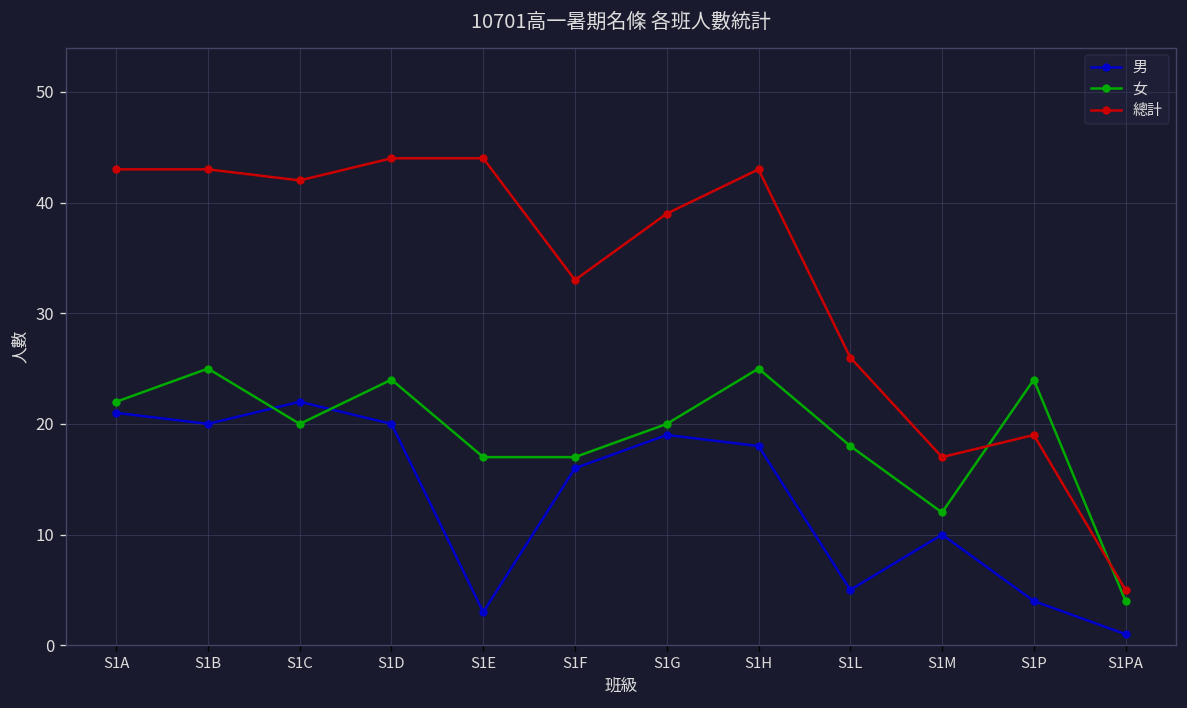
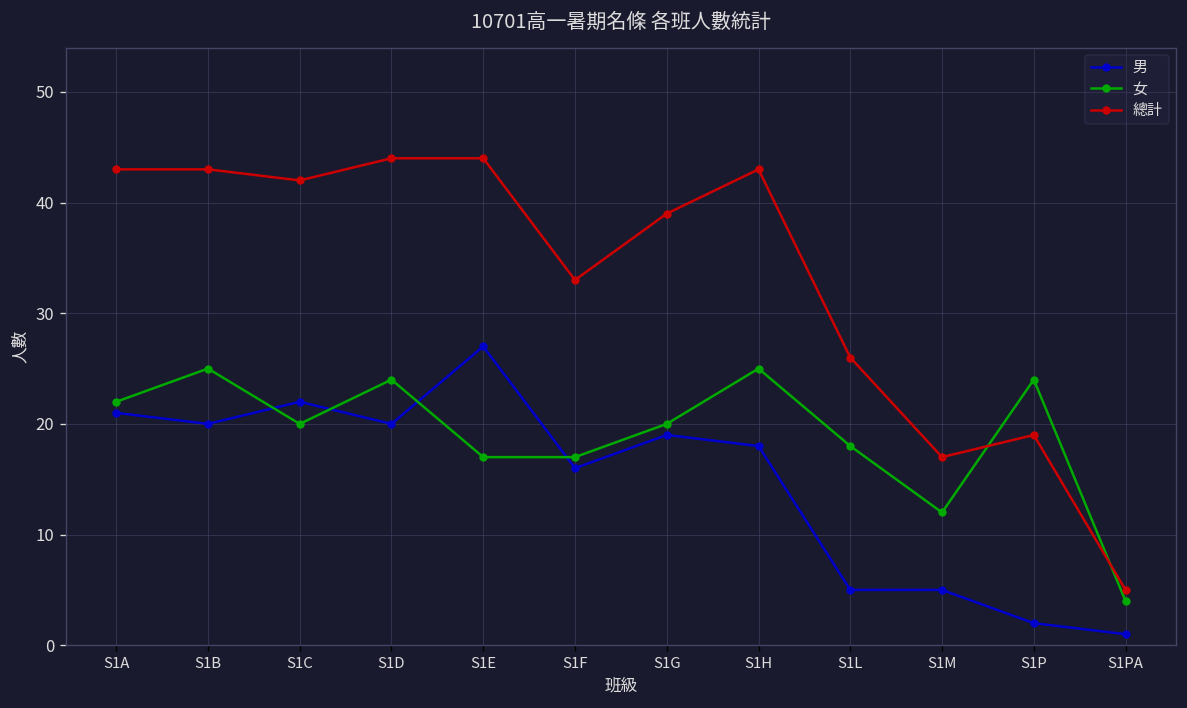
  {
    "男": {
      "S1A": 21,
      "S1B": 20,
      "S1C": 22,
      "S1D": 20,
-     "S1E": 3,
+     "S1E": 27,
      "S1F": 16,
      "S1G": 19,
      "S1H": 18,
      "S1L": 5,
-     "S1M": 10,
-     "S1P": 4,
+     "S1M": 5,
+     "S1P": 2,
      "S1PA": 1
    },
    "女": {
      "S1A": 22,
      "S1B": 25,
      "S1C": 20,
      "S1D": 24,
      "S1E": 17,
      "S1F": 17,
      "S1G": 20,
      "S1H": 25,
      "S1L": 18,
      "S1M": 12,
      "S1P": 24,
      "S1PA": 4
    },
    "總計": {
      "S1A": 43,
      "S1B": 43,
      "S1C": 42,
      "S1D": 44,
      "S1E": 44,
      "S1F": 33,
      "S1G": 39,
      "S1H": 43,
      "S1L": 26,
      "S1M": 17,
      "S1P": 19,
      "S1PA": 5
    }
  }
